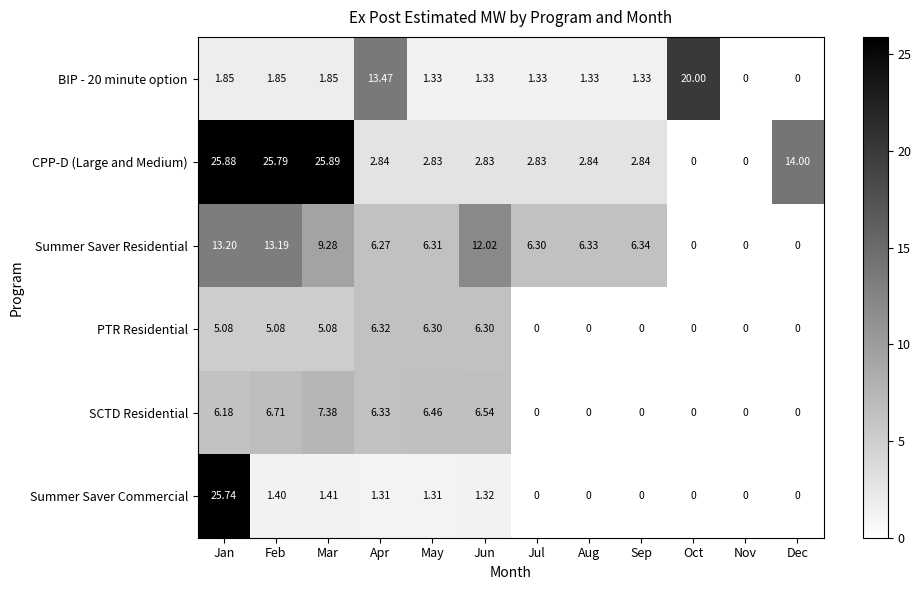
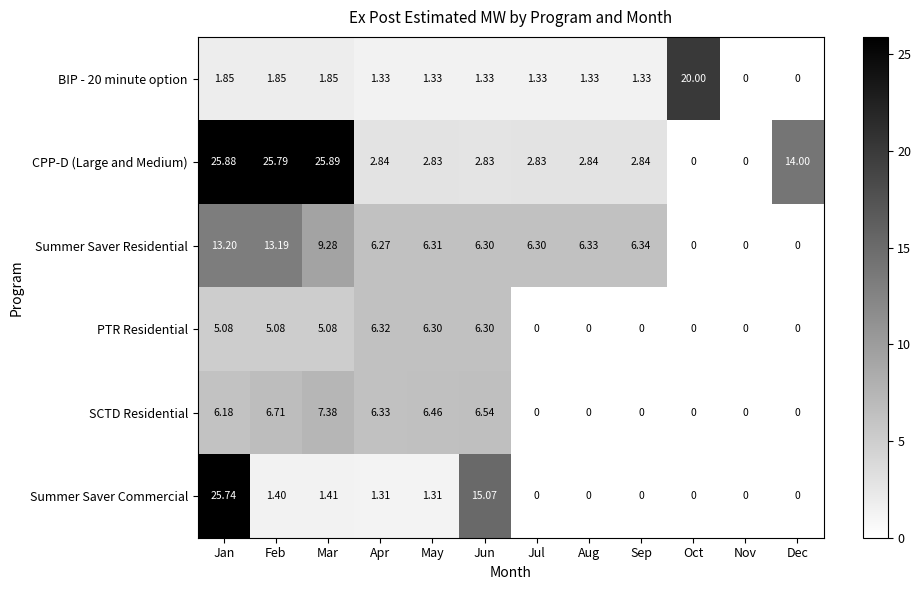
  {
    "BIP - 20 minute option": {
      "Jan": 1.85,
      "Feb": 1.85,
      "Mar": 1.85,
-     "Apr": 13.47,
+     "Apr": 1.33,
      "May": 1.33,
      "Jun": 1.33,
      "Jul": 1.33,
      "Aug": 1.33,
      "Sep": 1.33,
      "Oct": 20.00,
      "Nov": 0,
      "Dec": 0
    },
    "CPP-D (Large and Medium)": {
      "Jan": 25.88,
      "Feb": 25.79,
      "Mar": 25.89,
      "Apr": 2.84,
      "May": 2.83,
      "Jun": 2.83,
      "Jul": 2.83,
      "Aug": 2.84,
      "Sep": 2.84,
      "Oct": 0,
      "Nov": 0,
      "Dec": 14.00
    },
    "Summer Saver Residential": {
      "Jan": 13.20,
      "Feb": 13.19,
      "Mar": 9.28,
      "Apr": 6.27,
      "May": 6.31,
-     "Jun": 12.02,
+     "Jun": 6.30,
      "Jul": 6.30,
      "Aug": 6.33,
      "Sep": 6.34,
      "Oct": 0,
      "Nov": 0,
      "Dec": 0
    },
    "PTR Residential": {
      "Jan": 5.08,
      "Feb": 5.08,
      "Mar": 5.08,
      "Apr": 6.32,
      "May": 6.30,
      "Jun": 6.30,
      "Jul": 0,
      "Aug": 0,
      "Sep": 0,
      "Oct": 0,
      "Nov": 0,
      "Dec": 0
    },
    "SCTD Residential": {
      "Jan": 6.18,
      "Feb": 6.71,
      "Mar": 7.38,
      "Apr": 6.33,
      "May": 6.46,
      "Jun": 6.54,
      "Jul": 0,
      "Aug": 0,
      "Sep": 0,
      "Oct": 0,
      "Nov": 0,
      "Dec": 0
    },
    "Summer Saver Commercial": {
      "Jan": 25.74,
      "Feb": 1.40,
      "Mar": 1.41,
      "Apr": 1.31,
      "May": 1.31,
-     "Jun": 1.32,
+     "Jun": 15.07,
      "Jul": 0,
      "Aug": 0,
      "Sep": 0,
      "Oct": 0,
      "Nov": 0,
      "Dec": 0
    }
  }
